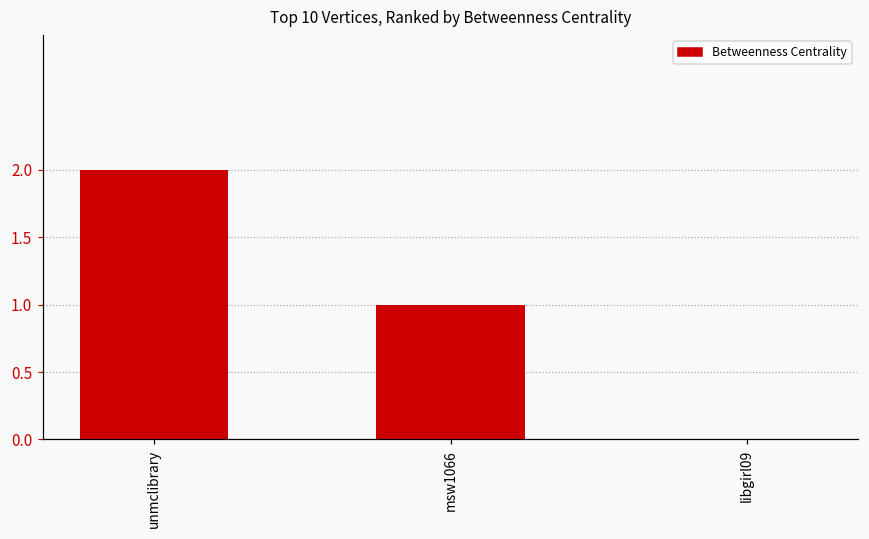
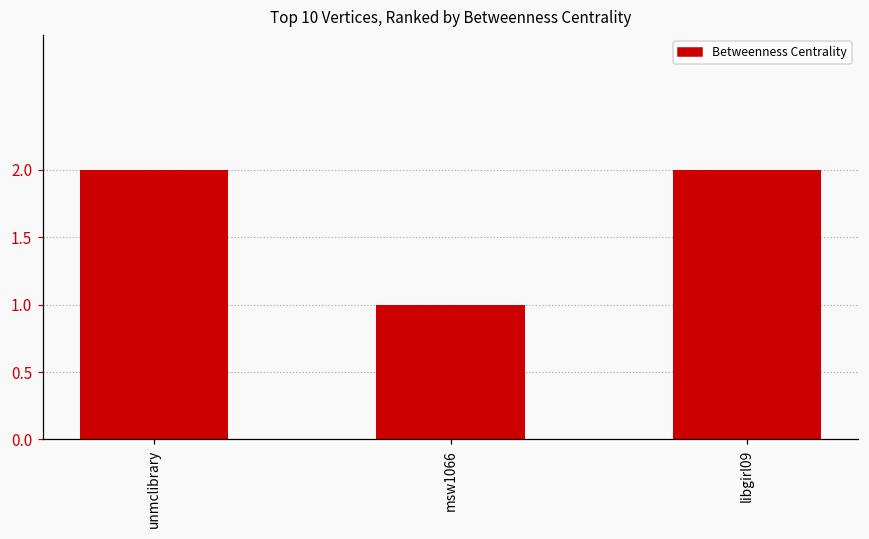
  {
    "unmclibrary": 2,
    "msw1066": 1,
-   "libgirl09": 0
+   "libgirl09": 2
  }
